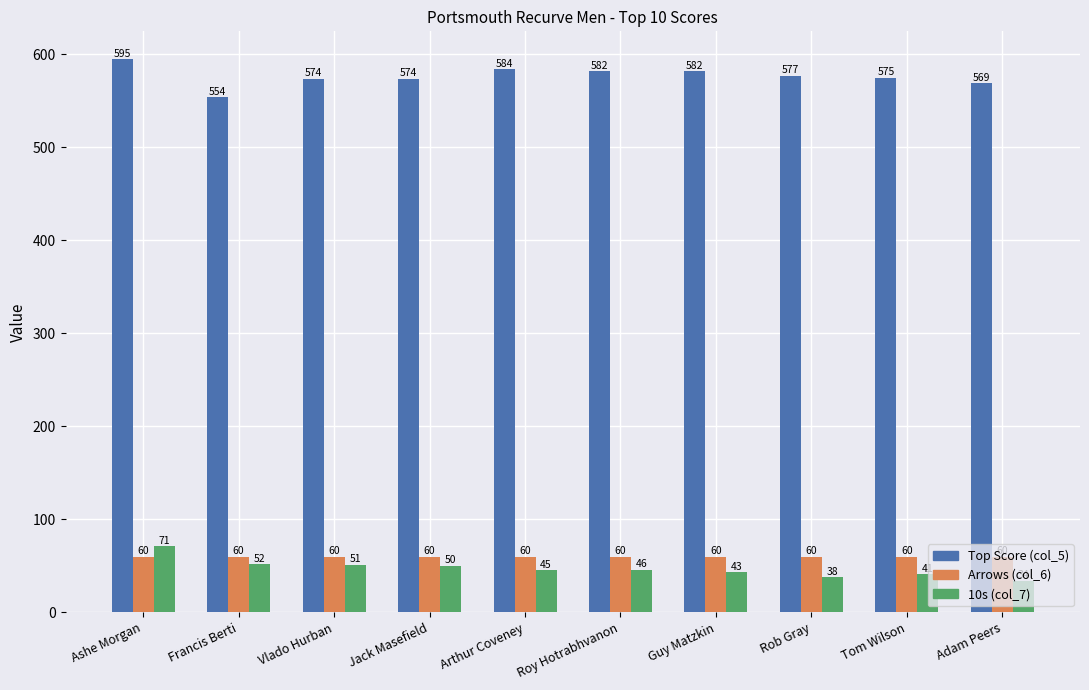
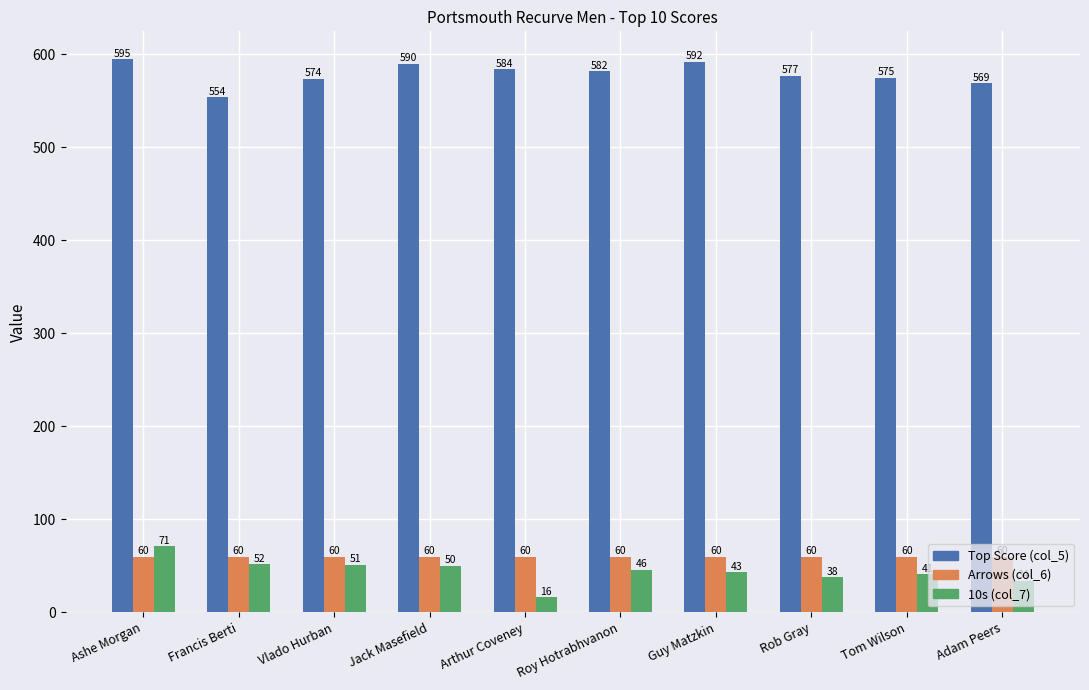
  {
    "Top Score (col_5)": {
      "Ashe Morgan": 595,
      "Francis Berti": 554,
      "Vlado Hurban": 574,
-     "Jack Masefield": 574,
+     "Jack Masefield": 590,
      "Arthur Coveney": 584,
      "Roy Hotrabhvanon": 582,
-     "Guy Matzkin": 582,
+     "Guy Matzkin": 592,
      "Rob Gray": 577,
      "Tom Wilson": 575,
      "Adam Peers": 569
    },
    "Arrows (col_6)": {
      "Ashe Morgan": 60,
      "Francis Berti": 60,
      "Vlado Hurban": 60,
      "Jack Masefield": 60,
      "Arthur Coveney": 60,
      "Roy Hotrabhvanon": 60,
      "Guy Matzkin": 60,
      "Rob Gray": 60,
      "Tom Wilson": 60
    },
    "10s (col_7)": {
      "Ashe Morgan": 71,
      "Francis Berti": 52,
      "Vlado Hurban": 51,
      "Jack Masefield": 50,
-     "Arthur Coveney": 45,
+     "Arthur Coveney": 16,
      "Roy Hotrabhvanon": 46,
      "Guy Matzkin": 43,
      "Rob Gray": 38
    }
  }
